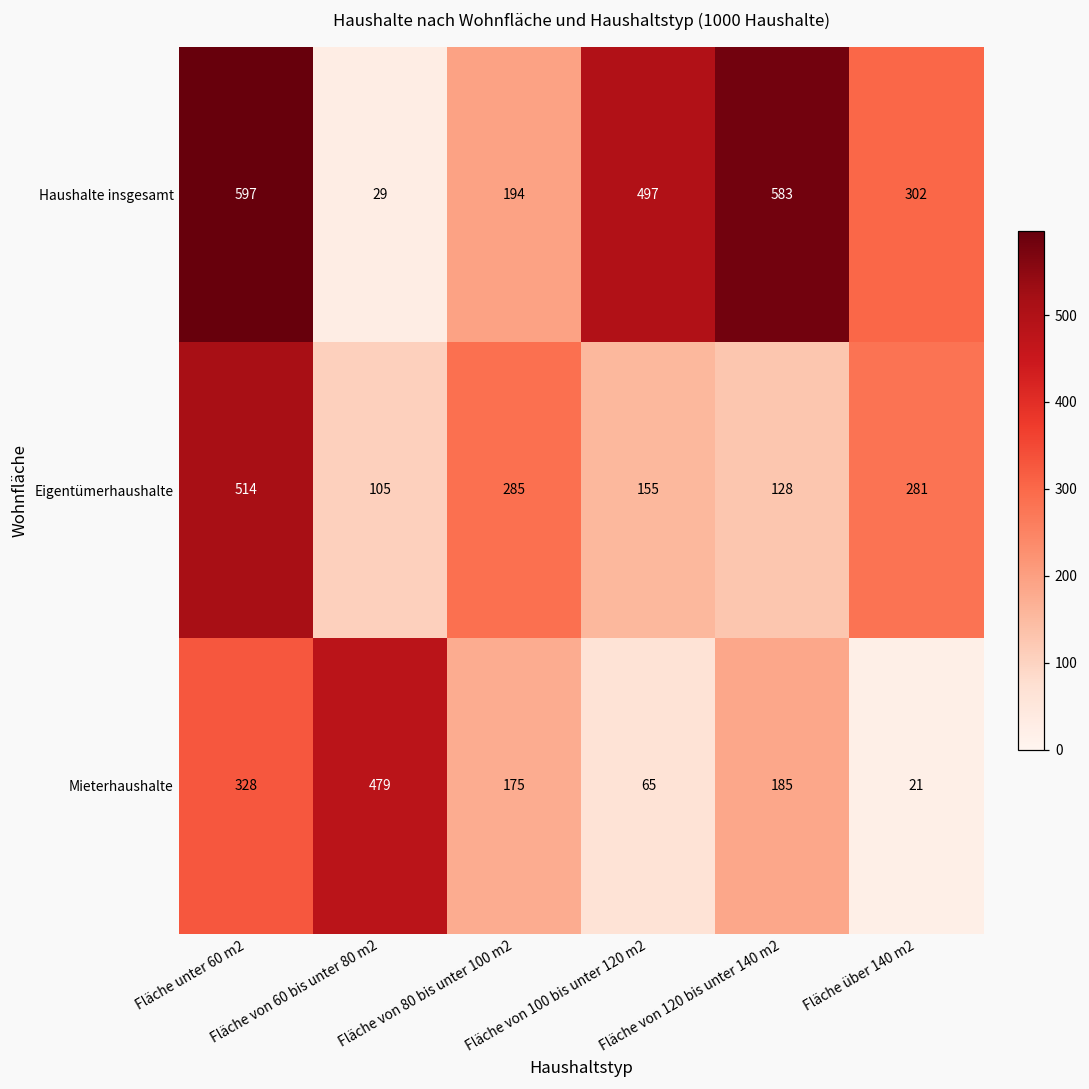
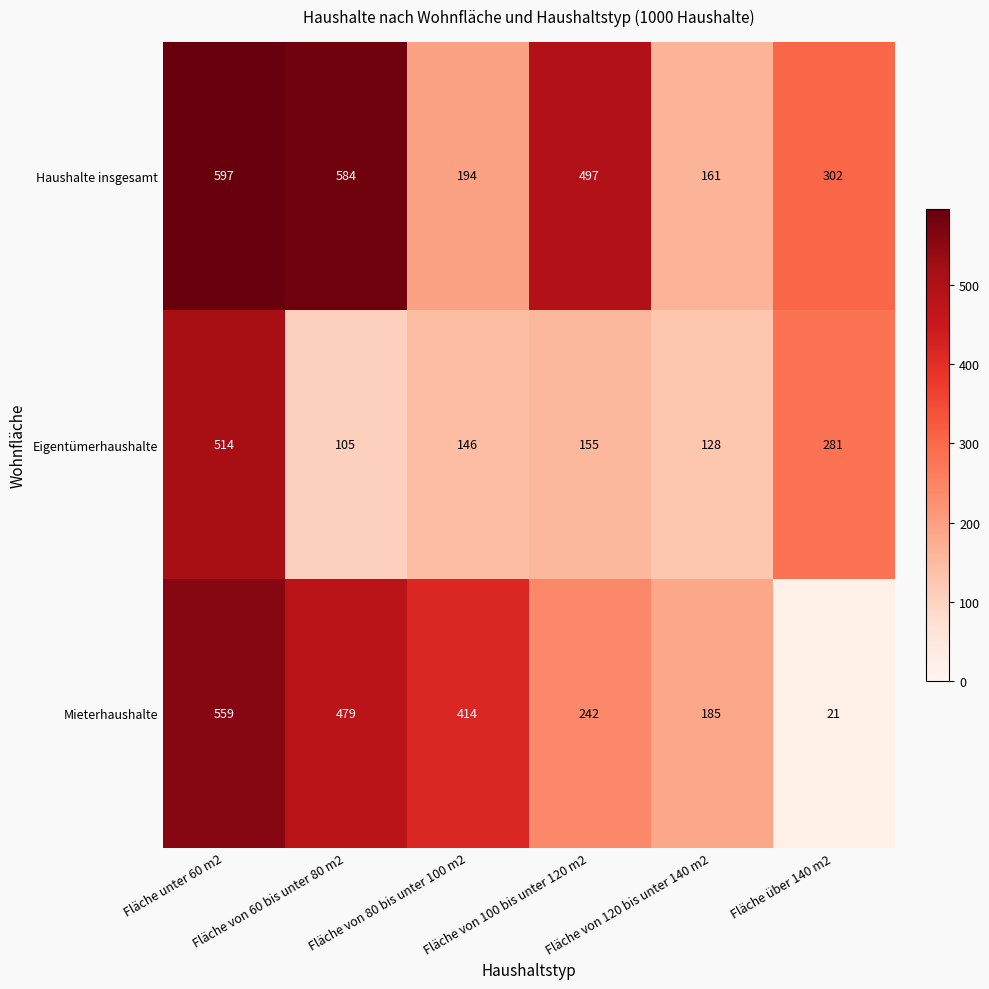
  {
    "Haushalte insgesamt": {
      "Fläche unter 60 m2": 597,
-     "Fläche von 60 bis unter 80 m2": 29,
+     "Fläche von 60 bis unter 80 m2": 584,
      "Fläche von 80 bis unter 100 m2": 194,
      "Fläche von 100 bis unter 120 m2": 497,
-     "Fläche von 120 bis unter 140 m2": 583,
+     "Fläche von 120 bis unter 140 m2": 161,
      "Fläche über 140 m2": 302
    },
    "Eigentümerhaushalte": {
      "Fläche unter 60 m2": 514,
      "Fläche von 60 bis unter 80 m2": 105,
-     "Fläche von 80 bis unter 100 m2": 285,
+     "Fläche von 80 bis unter 100 m2": 146,
      "Fläche von 100 bis unter 120 m2": 155,
      "Fläche von 120 bis unter 140 m2": 128,
      "Fläche über 140 m2": 281
    },
    "Mieterhaushalte": {
-     "Fläche unter 60 m2": 328,
+     "Fläche unter 60 m2": 559,
      "Fläche von 60 bis unter 80 m2": 479,
-     "Fläche von 80 bis unter 100 m2": 175,
-     "Fläche von 100 bis unter 120 m2": 65,
+     "Fläche von 80 bis unter 100 m2": 414,
+     "Fläche von 100 bis unter 120 m2": 242,
      "Fläche von 120 bis unter 140 m2": 185,
      "Fläche über 140 m2": 21
    }
  }
